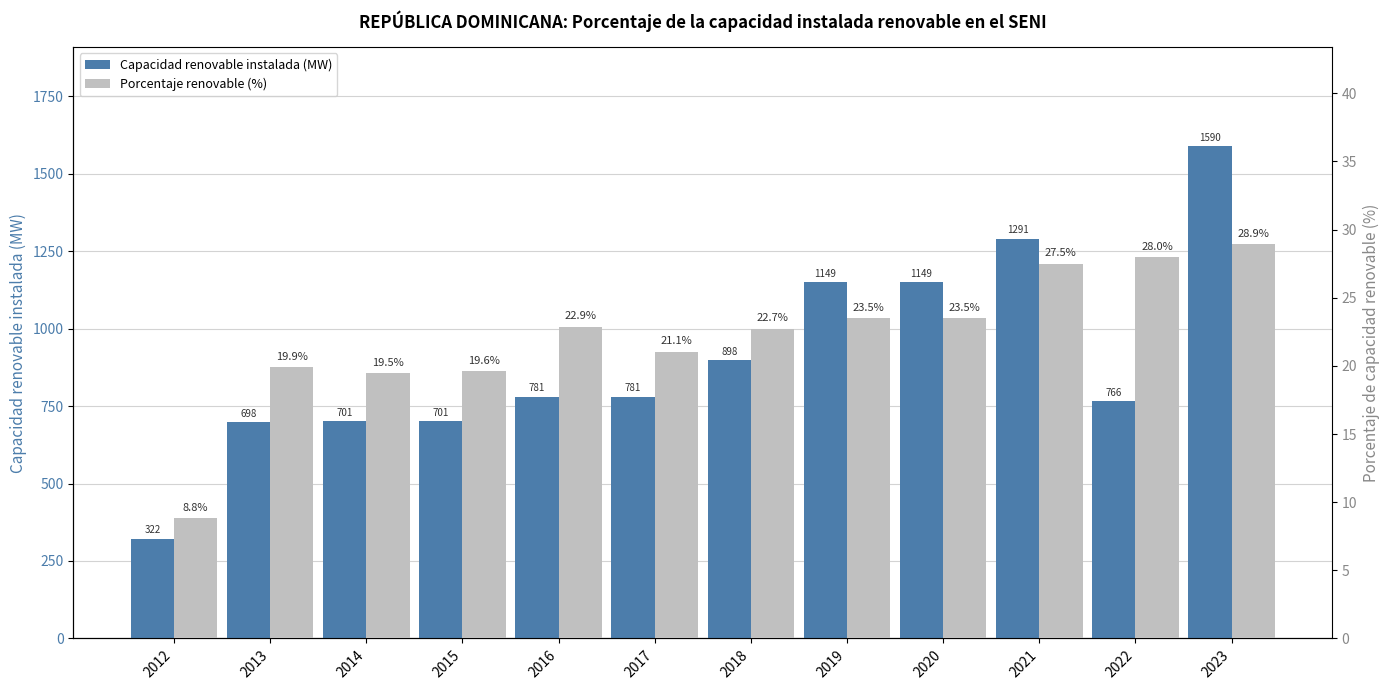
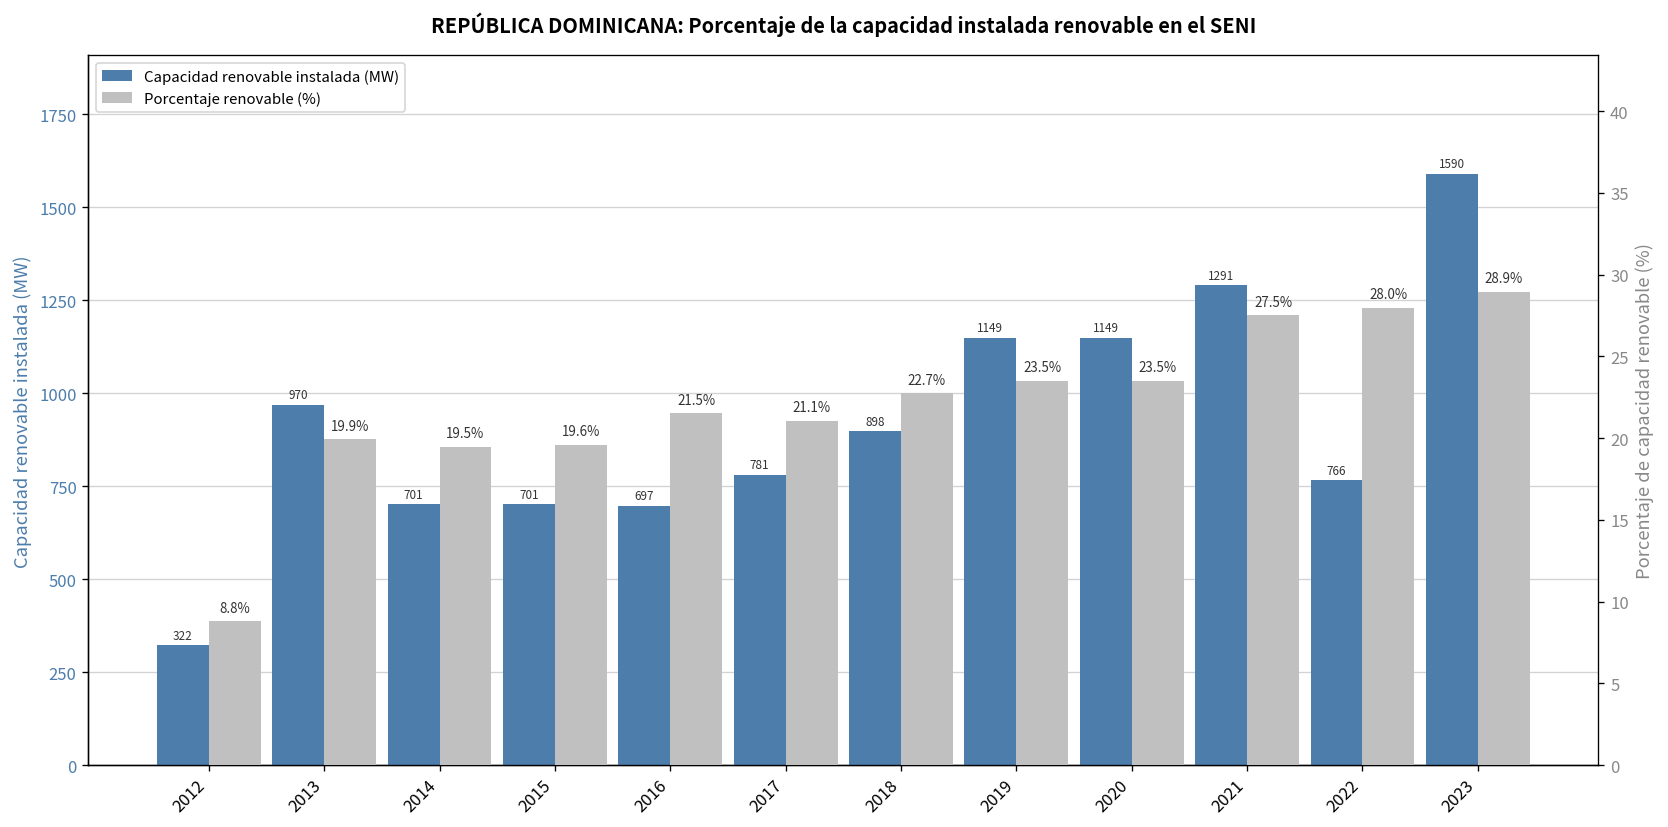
  {
    "Capacidad renovable instalada (MW)": {
      "2012": "322",
-     "2013": "698",
+     "2013": "970",
      "2014": "701",
      "2015": "701",
-     "2016": "781",
+     "2016": "697",
      "2017": "781",
      "2018": "898",
      "2019": "1149",
      "2020": "1149",
      "2021": "1291",
      "2022": "766",
      "2023": "1590"
    },
    "Porcentaje renovable (%)": {
      "2012": "8.8%",
      "2013": "19.9%",
      "2014": "19.5%",
      "2015": "19.6%",
-     "2016": "22.9%",
+     "2016": "21.5%",
      "2017": "21.1%",
      "2018": "22.7%",
      "2019": "23.5%",
      "2020": "23.5%",
      "2021": "27.5%",
      "2022": "28.0%",
      "2023": "28.9%"
    }
  }
